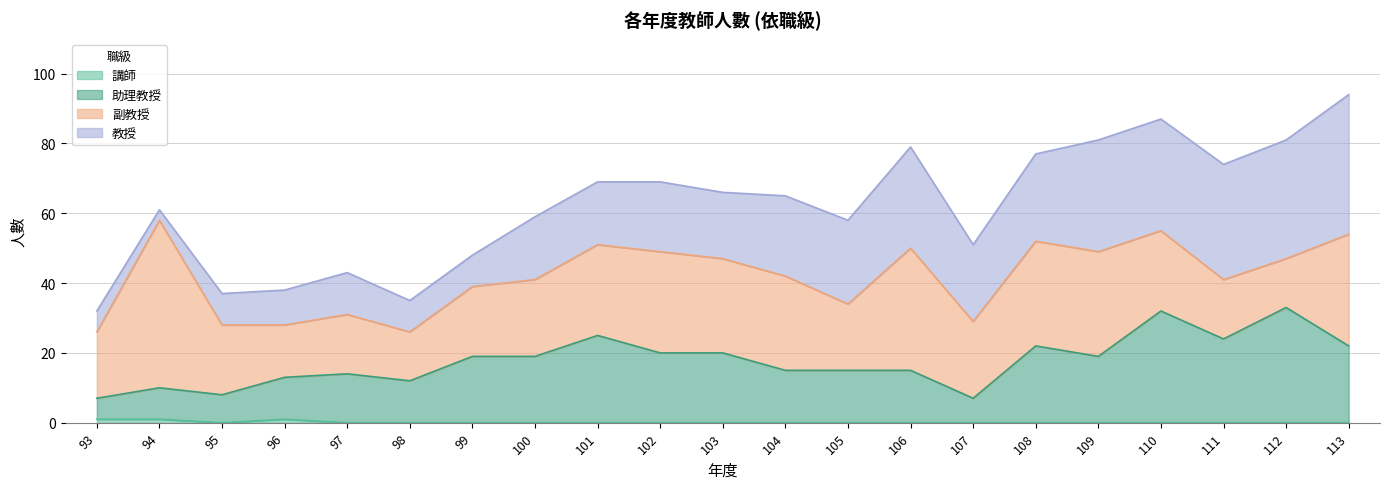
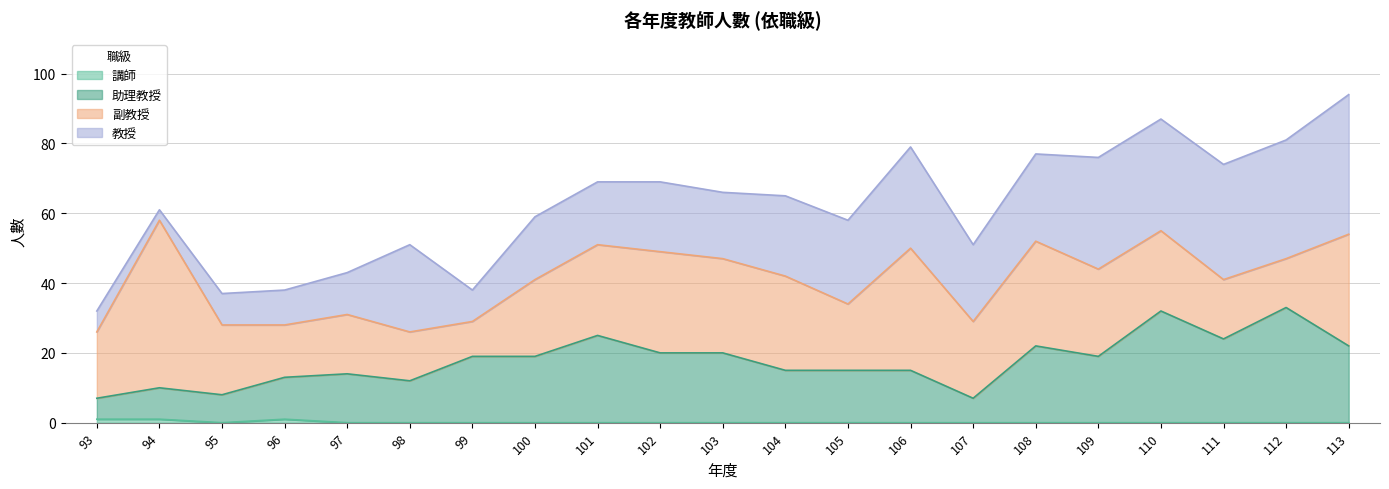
  {
    "副教授": {
      "93": 19,
      "94": 48,
      "95": 20,
      "96": 15,
      "97": 17,
      "98": 14,
-     "99": 20,
+     "99": 10,
      "100": 22,
      "101": 26,
      "102": 29,
      "103": 27,
      "104": 27,
      "105": 19,
      "106": 35,
      "107": 22,
      "108": 30,
-     "109": 30,
+     "109": 25,
      "110": 23,
      "111": 17,
      "112": 14,
      "113": 32
    },
    "教授": {
      "93": 6,
      "94": 3,
      "95": 9,
      "96": 10,
      "97": 12,
-     "98": 9,
+     "98": 25,
      "99": 9,
      "100": 18,
      "101": 18,
      "102": 20,
      "103": 19,
      "104": 23,
      "105": 24,
      "106": 29,
      "107": 22,
      "108": 25,
      "109": 32,
      "110": 32,
      "111": 33,
      "112": 34,
      "113": 40
    }
  }
